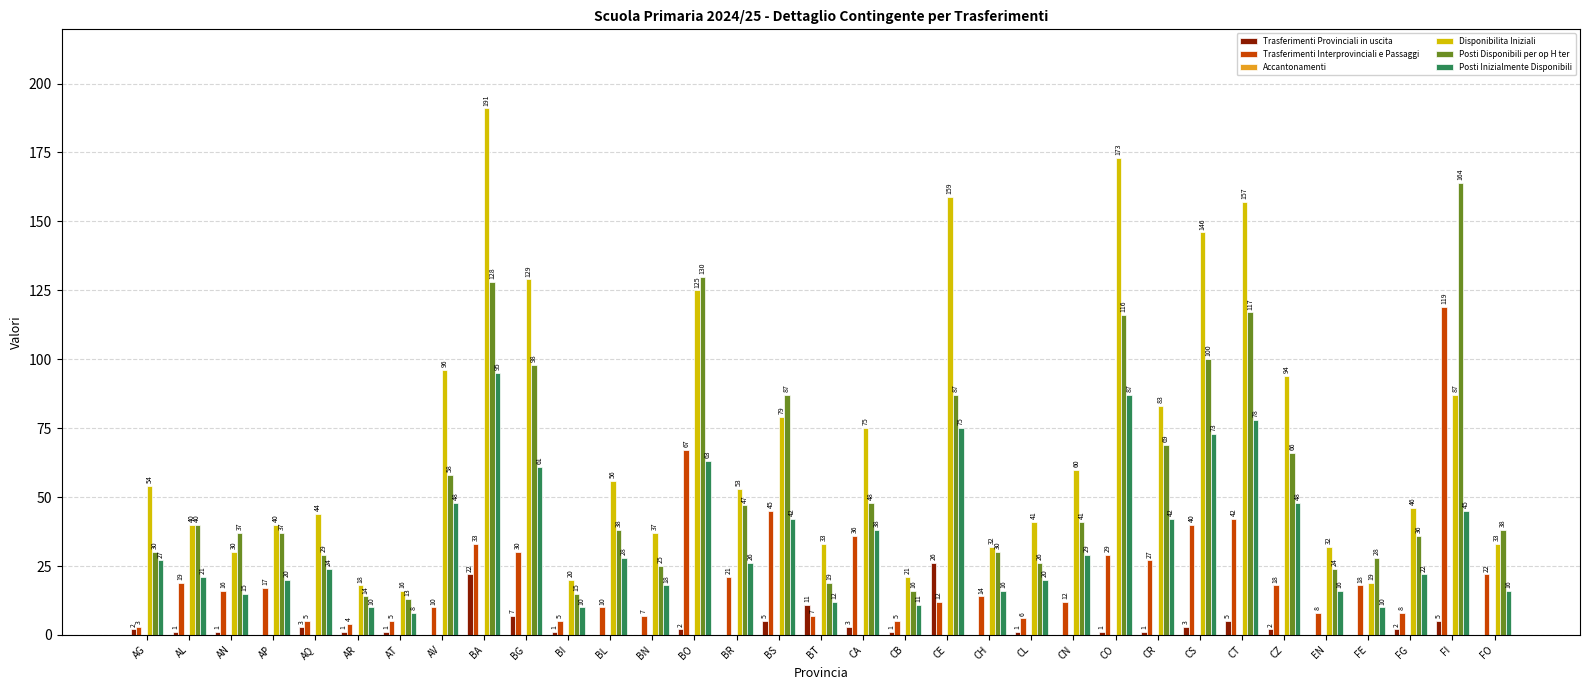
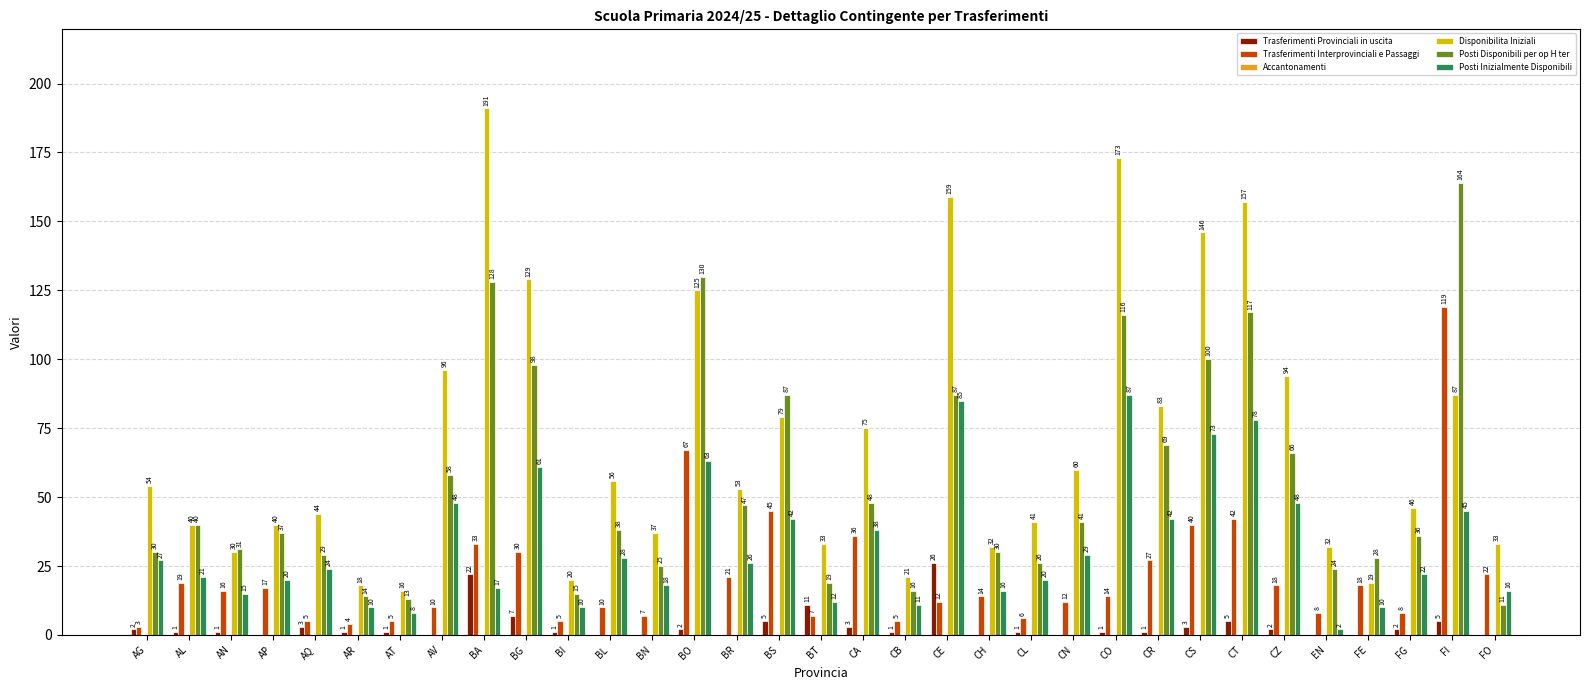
  {
    "Trasferimenti Provinciali in uscita": {
      "AG": 2,
      "AL": 1,
      "AN": 1,
      "AQ": 3,
      "AR": 1,
      "AT": 1,
      "BA": 22,
      "BG": 7,
      "BI": 1,
      "BO": 2,
      "BS": 5,
      "BT": 11,
      "CA": 3,
      "CB": 1,
      "CE": 26,
      "CL": 1,
      "CO": 1,
      "CR": 1,
      "CS": 3,
      "CT": 5,
      "CZ": 2,
      "FG": 2,
      "FI": 5
    },
    "Trasferimenti Interprovinciali e Passaggi": {
      "AG": 3,
      "AL": 19,
      "AN": 16,
      "AP": 17,
      "AQ": 5,
      "AR": 4,
      "AT": 5,
      "AV": 10,
      "BA": 33,
      "BG": 30,
      "BI": 5,
      "BL": 10,
      "BN": 7,
      "BO": 67,
      "BR": 21,
      "BS": 45,
      "BT": 7,
      "CA": 36,
      "CB": 5,
      "CE": 12,
      "CH": 14,
      "CL": 6,
      "CN": 12,
-     "CO": 29,
+     "CO": 14,
      "CR": 27,
      "CS": 40,
      "CT": 42,
      "CZ": 18,
      "EN": 8,
      "FE": 18,
      "FG": 8,
      "FI": 119,
      "FO": 22
    },
    "Posti Disponibili per op H ter": {
      "AG": 30,
-     "AN": 37,
+     "AN": 31,
      "AP": 37,
      "AQ": 29,
      "AR": 14,
      "AT": 13,
      "AV": 58,
      "BA": 128,
      "BG": 98,
      "BI": 15,
      "BL": 38,
      "BN": 25,
      "BO": 130,
      "BR": 47,
      "BS": 87,
      "BT": 19,
      "CA": 48,
      "CB": 16,
      "CE": 87,
      "CH": 30,
      "CL": 26,
      "CN": 41,
      "CO": 116,
      "CR": 69,
      "CS": 100,
      "CT": 117,
      "CZ": 66,
      "EN": 24,
      "FE": 28,
      "FG": 36,
      "FI": 164,
-     "FO": 38
+     "FO": 11
    },
    "Posti Inizialmente Disponibili": {
      "AG": 27,
      "AL": 21,
      "AN": 15,
      "AP": 20,
      "AQ": 24,
      "AR": 10,
      "AT": 8,
      "AV": 48,
-     "BA": 95,
+     "BA": 17,
      "BG": 61,
      "BI": 10,
      "BL": 28,
      "BN": 18,
      "BO": 63,
      "BR": 26,
      "BS": 42,
      "BT": 12,
      "CA": 38,
      "CB": 11,
-     "CE": 75,
+     "CE": 85,
      "CH": 16,
      "CL": 20,
      "CN": 29,
      "CO": 87,
      "CR": 42,
      "CS": 73,
      "CT": 78,
      "CZ": 48,
-     "EN": 16,
+     "EN": 2,
      "FE": 10,
      "FG": 22,
      "FI": 45,
      "FO": 16
    }
  }
